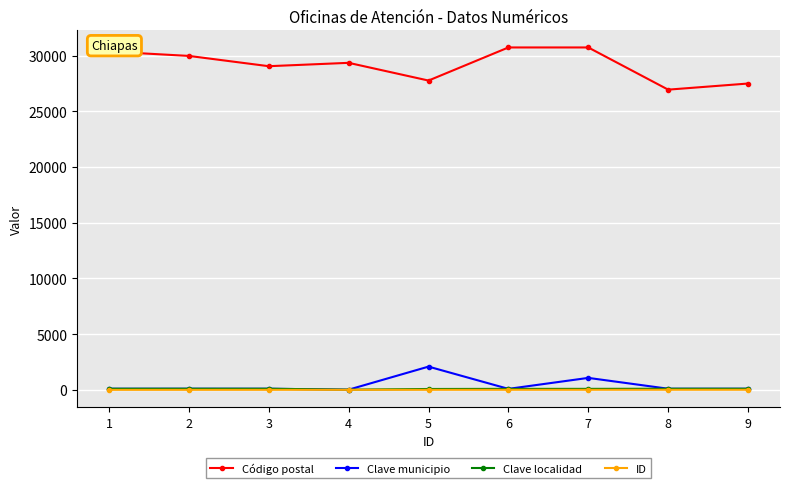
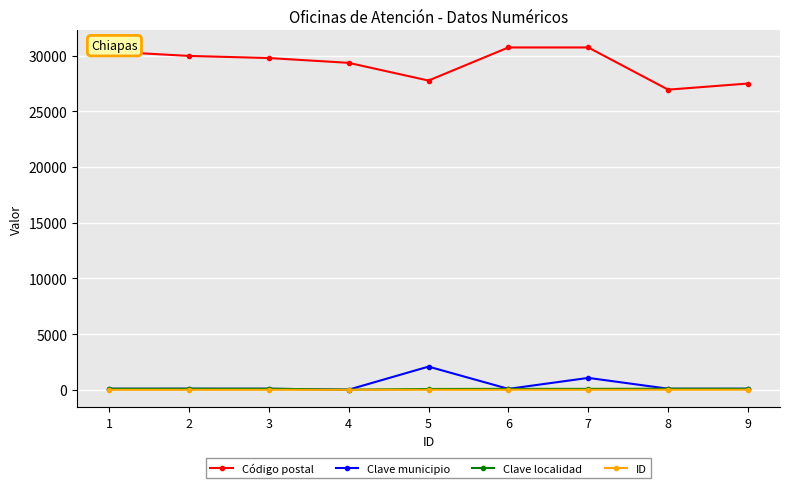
  {
    "Código postal": {
      "2": 30000,
-     "3": 29000,
+     "3": 29800,
      "4": 29300,
      "5": 27800,
      "6": 30700,
      "7": 30700,
      "8": 26900,
      "9": 27500
    },
    "Clave municipio": {
      "5": 2100,
      "7": 1100
    }
  }
